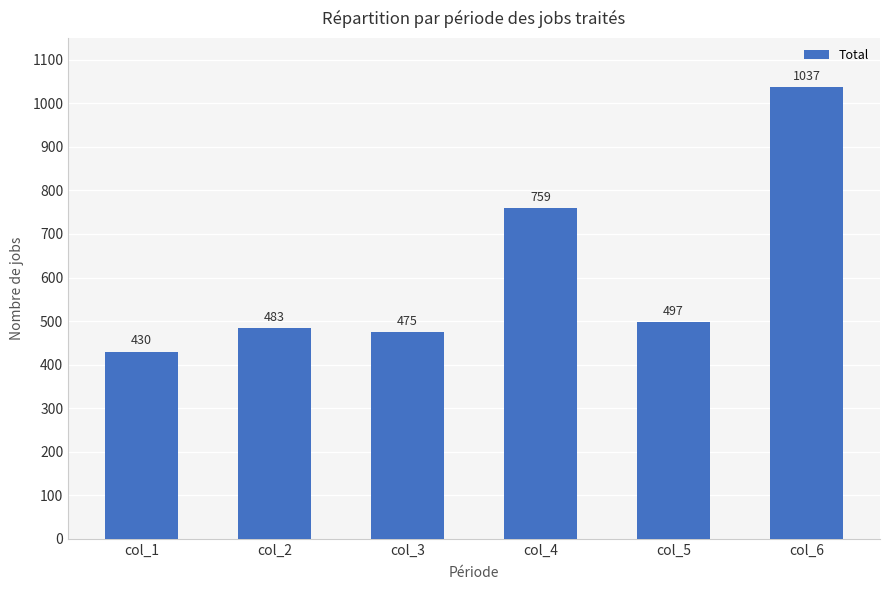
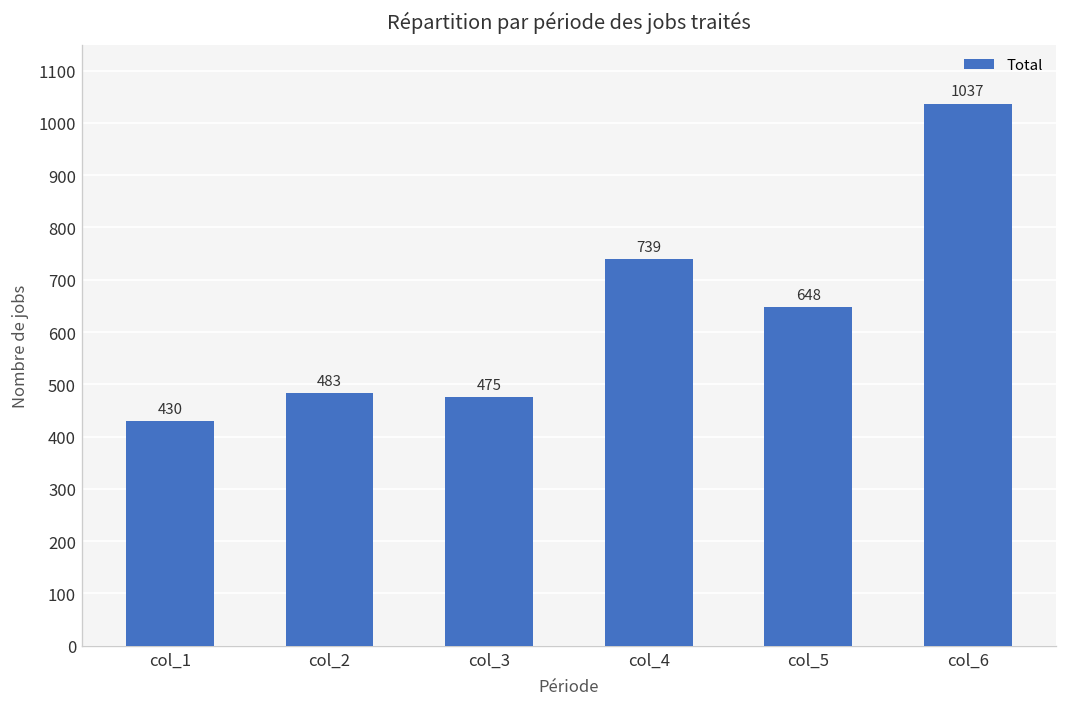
  {
    "col_1": 430,
    "col_2": 483,
    "col_3": 475,
-   "col_4": 759,
-   "col_5": 497,
+   "col_4": 739,
+   "col_5": 648,
    "col_6": 1037
  }
